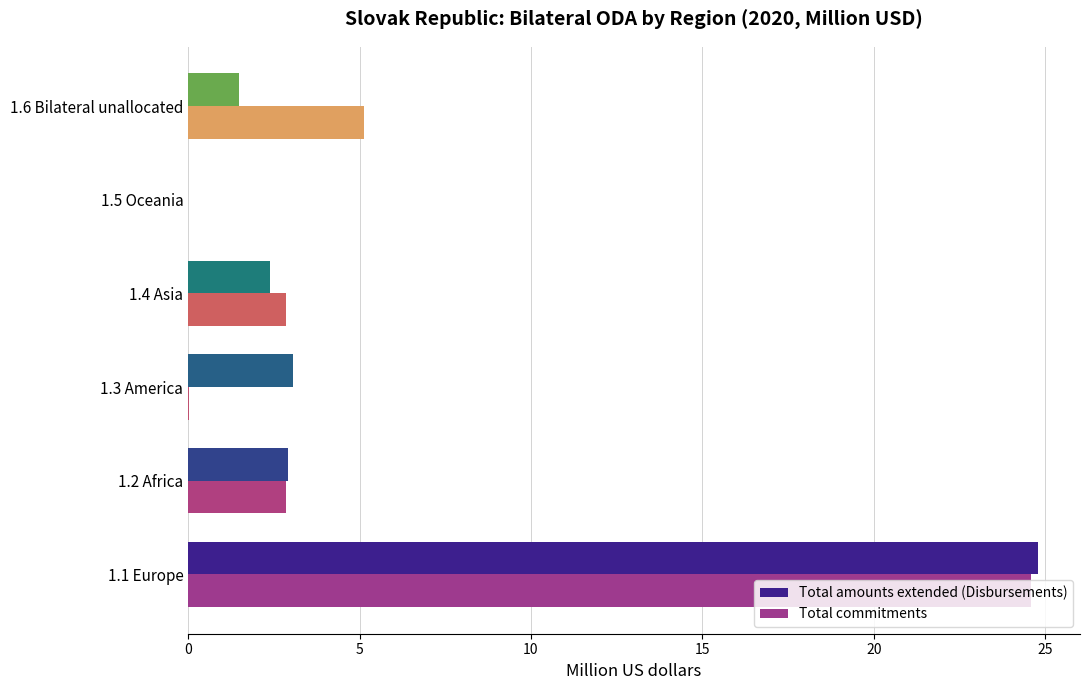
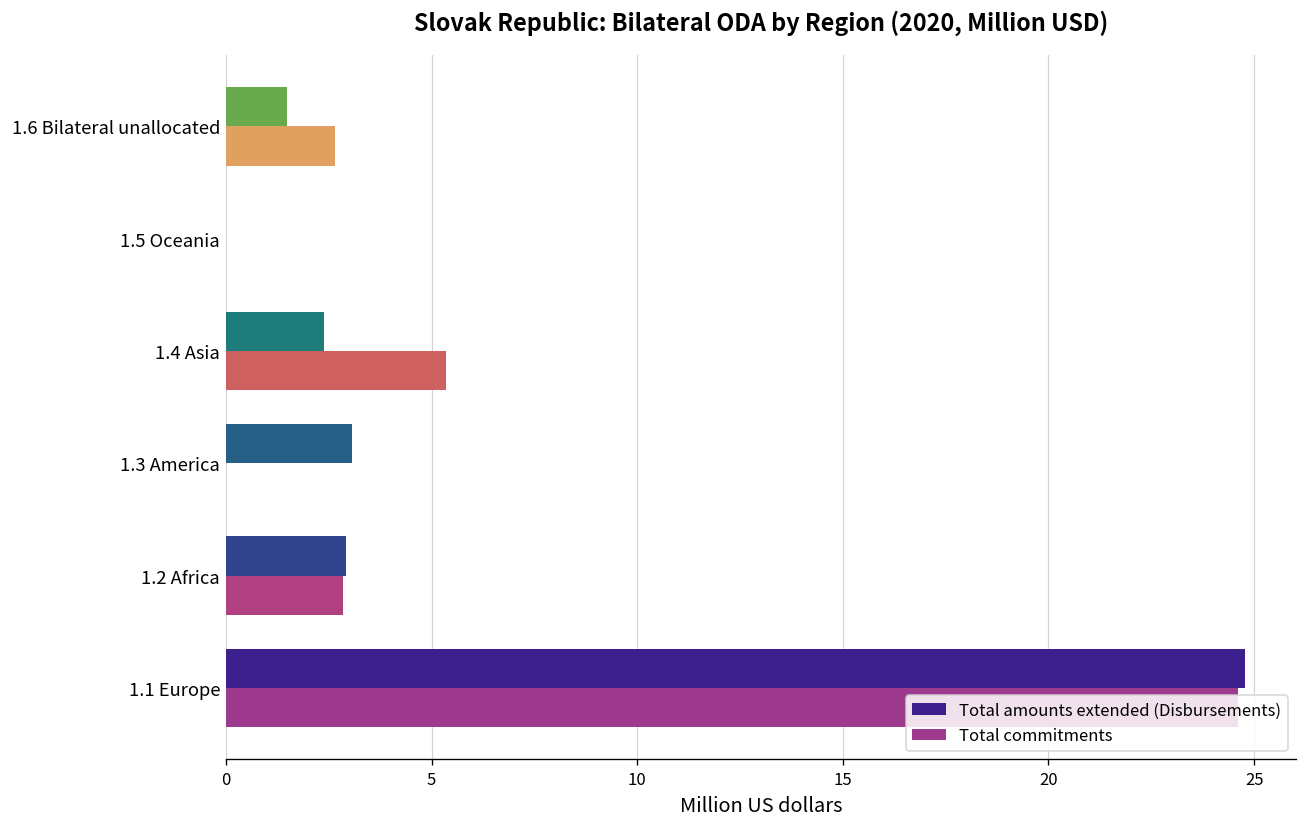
  {
    "Total amounts extended (Disbursements)": {
      "1.6 Bilateral unallocated": 1.5,
      "1.5 Oceania": 0.0,
      "1.4 Asia": 2.4,
      "1.3 America": 3.1,
      "1.2 Africa": 2.9,
      "1.1 Europe": 24.8
    },
    "Total commitments": {
-     "1.6 Bilateral unallocated": 5.1,
+     "1.6 Bilateral unallocated": 2.6,
      "1.5 Oceania": 0.0,
-     "1.4 Asia": 2.8,
+     "1.4 Asia": 5.4,
      "1.2 Africa": 2.9
    }
  }
